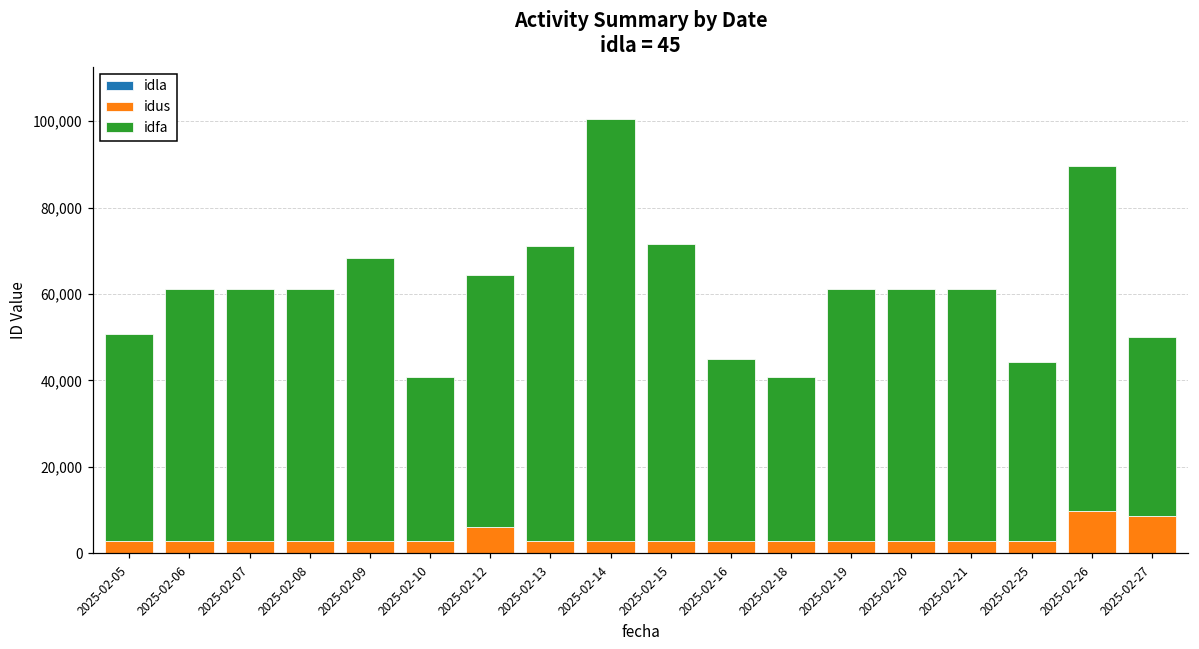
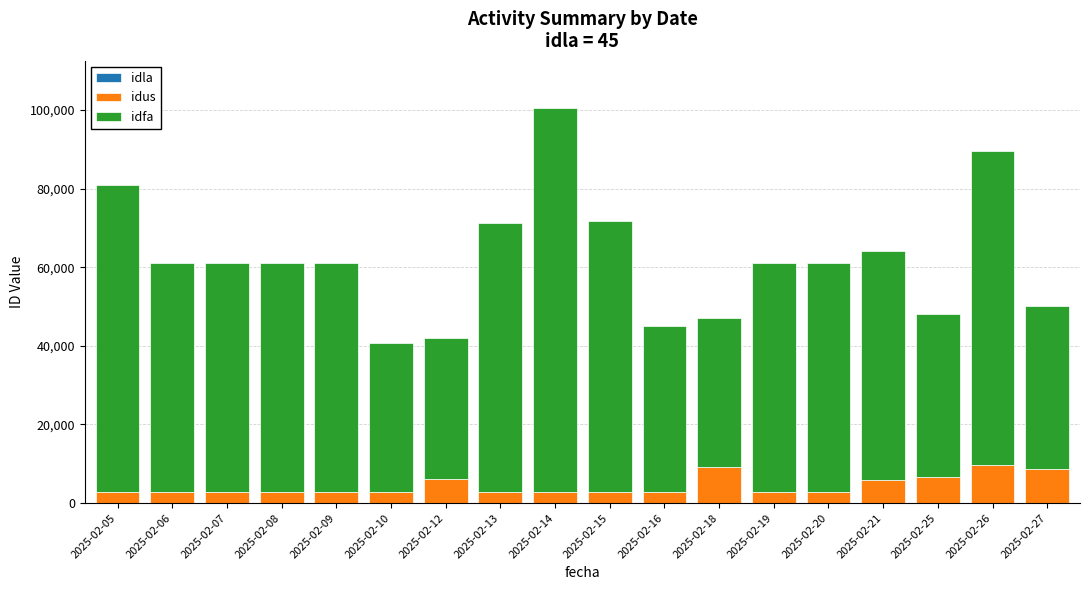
  {
    "idus": {
      "2025-02-05": "3,000",
      "2025-02-06": "3,000",
      "2025-02-07": "3,000",
      "2025-02-08": "3,000",
      "2025-02-09": "3,000",
      "2025-02-10": "3,000",
      "2025-02-12": "6,000",
      "2025-02-13": "3,000",
      "2025-02-14": "3,000",
      "2025-02-15": "3,000",
      "2025-02-16": "3,000",
-     "2025-02-18": "3,000",
+     "2025-02-18": "9,000",
      "2025-02-19": "3,000",
      "2025-02-20": "3,000",
-     "2025-02-21": "3,000",
-     "2025-02-25": "3,000",
+     "2025-02-21": "6,000",
+     "2025-02-25": "7,000",
      "2025-02-26": "10,000",
      "2025-02-27": "9,000"
    },
    "idfa": {
-     "2025-02-05": "48,000",
+     "2025-02-05": "78,000",
      "2025-02-06": "58,000",
      "2025-02-07": "58,000",
      "2025-02-08": "58,000",
-     "2025-02-09": "65,000",
+     "2025-02-09": "58,000",
      "2025-02-10": "38,000",
-     "2025-02-12": "58,000",
+     "2025-02-12": "36,000",
      "2025-02-13": "68,000",
      "2025-02-14": "98,000",
      "2025-02-15": "69,000",
      "2025-02-16": "42,000",
      "2025-02-18": "38,000",
      "2025-02-19": "58,000",
      "2025-02-20": "58,000",
      "2025-02-21": "58,000",
      "2025-02-25": "41,000",
      "2025-02-26": "80,000",
      "2025-02-27": "41,000"
    }
  }
